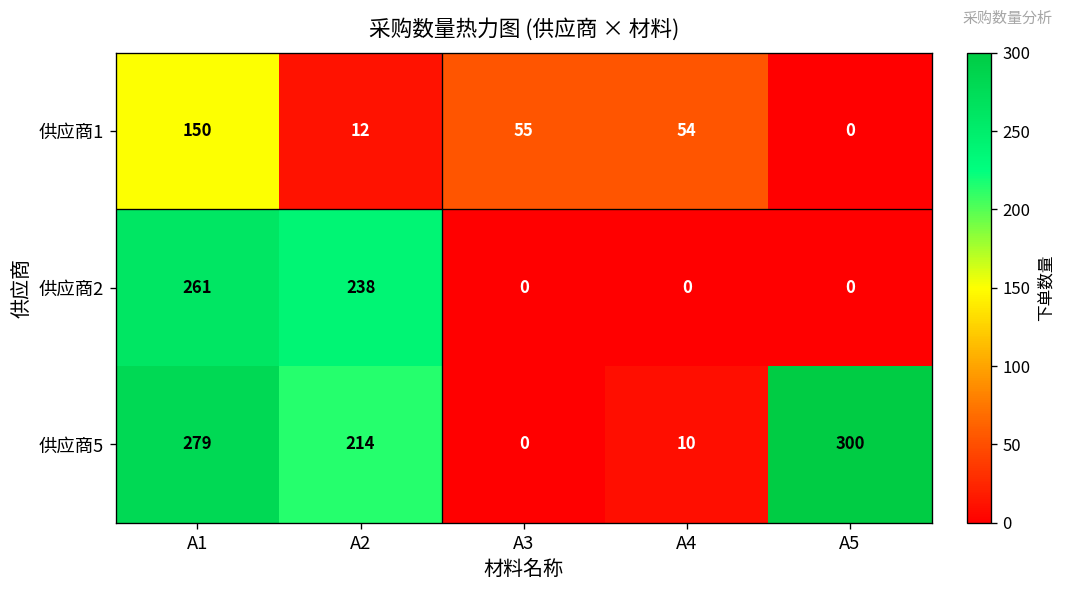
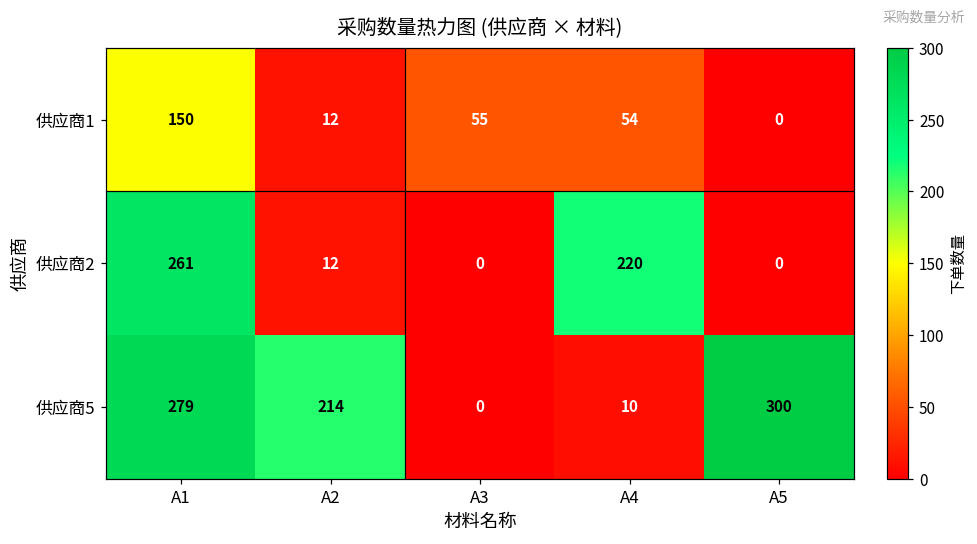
  {
    "供应商1": {
      "A1": 150,
      "A2": 12,
      "A3": 55,
      "A4": 54,
      "A5": 0
    },
    "供应商2": {
      "A1": 261,
-     "A2": 238,
+     "A2": 12,
      "A3": 0,
-     "A4": 0,
+     "A4": 220,
      "A5": 0
    },
    "供应商5": {
      "A1": 279,
      "A2": 214,
      "A3": 0,
      "A4": 10,
      "A5": 300
    }
  }
